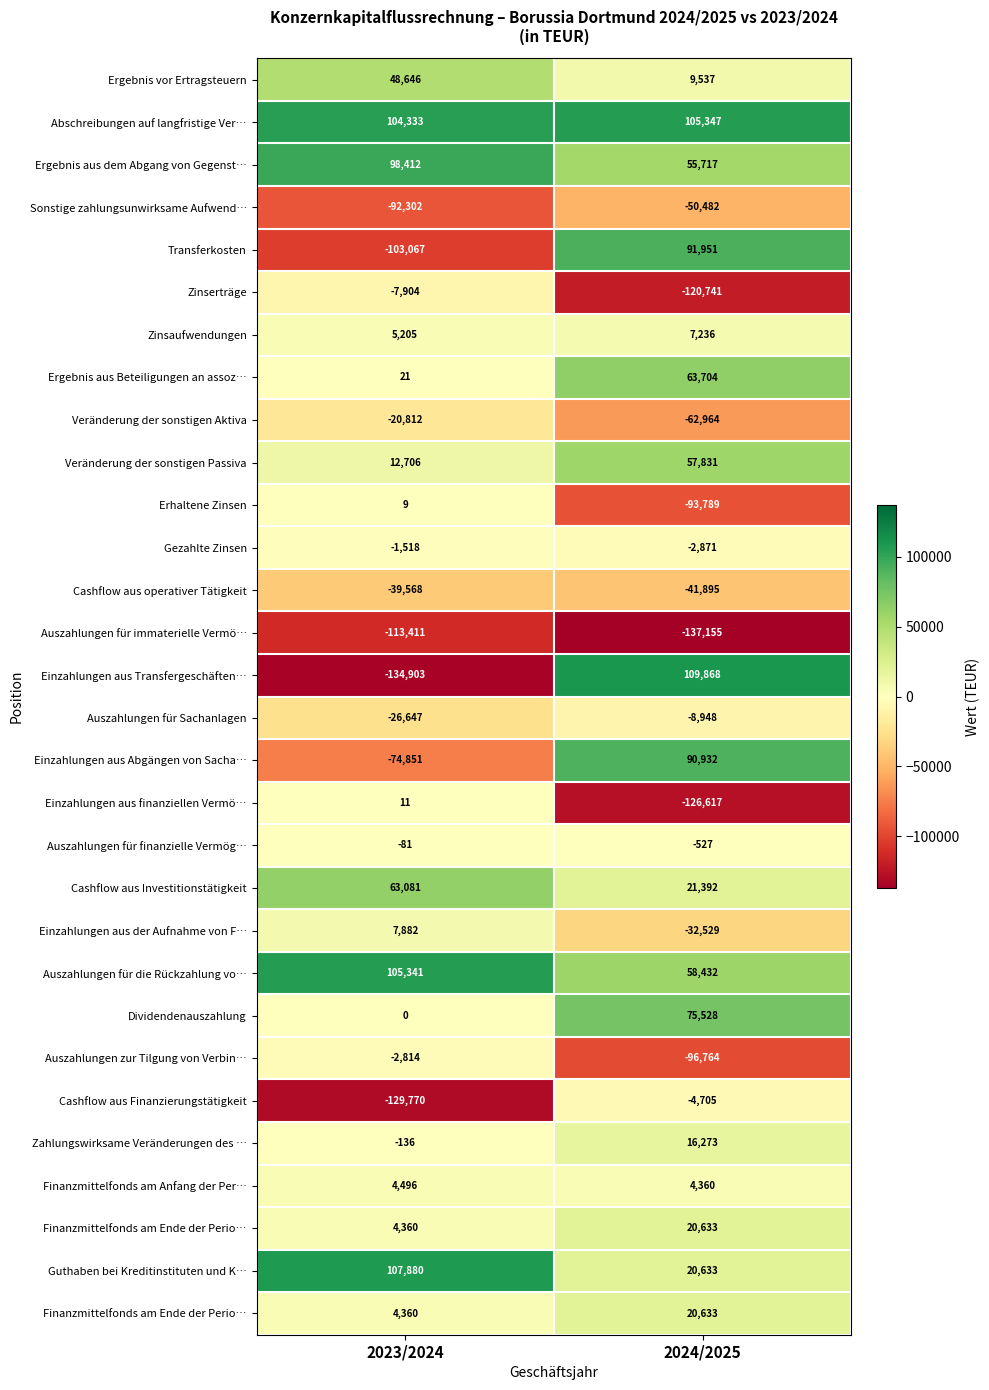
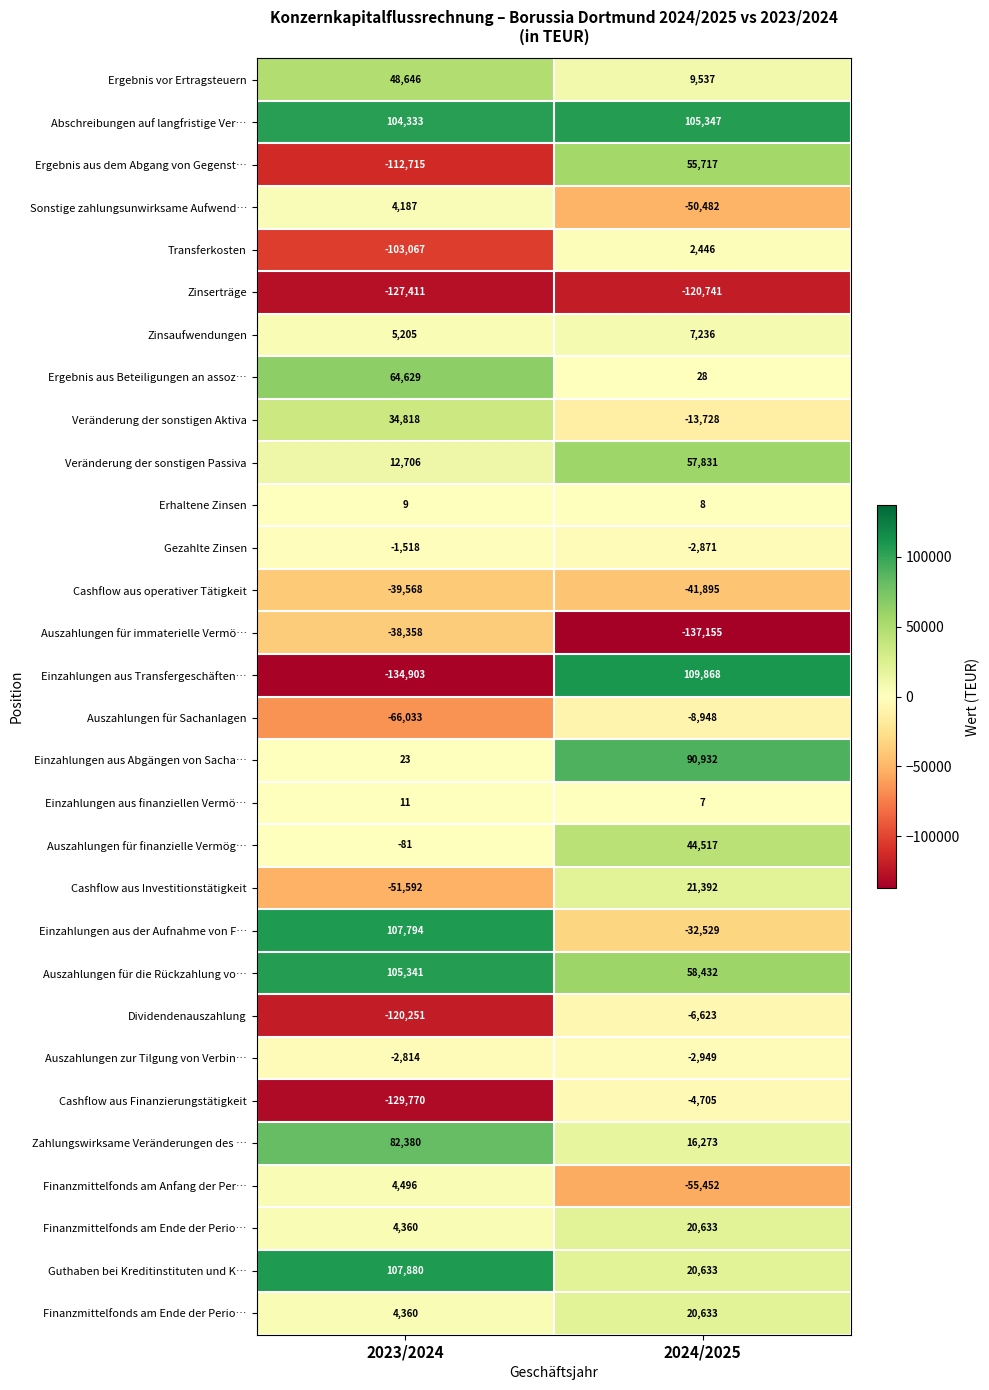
  {
    "Ergebnis vor Ertragsteuern": {
      "2023/2024": "48,646",
      "2024/2025": "9,537"
    },
    "Abschreibungen auf langfristige Ver…": {
      "2023/2024": "104,333",
      "2024/2025": "105,347"
    },
    "Ergebnis aus dem Abgang von Gegenst…": {
-     "2023/2024": "98,412",
+     "2023/2024": "-112,715",
      "2024/2025": "55,717"
    },
    "Sonstige zahlungsunwirksame Aufwend…": {
-     "2023/2024": "-92,302",
+     "2023/2024": "4,187",
      "2024/2025": "-50,482"
    },
    "Transferkosten": {
      "2023/2024": "-103,067",
-     "2024/2025": "91,951"
+     "2024/2025": "2,446"
    },
    "Zinserträge": {
-     "2023/2024": "-7,904",
+     "2023/2024": "-127,411",
      "2024/2025": "-120,741"
    },
    "Zinsaufwendungen": {
      "2023/2024": "5,205",
      "2024/2025": "7,236"
    },
    "Ergebnis aus Beteiligungen an assoz…": {
-     "2023/2024": "21",
-     "2024/2025": "63,704"
+     "2023/2024": "64,629",
+     "2024/2025": "28"
    },
    "Veränderung der sonstigen Aktiva": {
-     "2023/2024": "-20,812",
-     "2024/2025": "-62,964"
+     "2023/2024": "34,818",
+     "2024/2025": "-13,728"
    },
    "Veränderung der sonstigen Passiva": {
      "2023/2024": "12,706",
      "2024/2025": "57,831"
    },
    "Erhaltene Zinsen": {
      "2023/2024": "9",
-     "2024/2025": "-93,789"
+     "2024/2025": "8"
    },
    "Gezahlte Zinsen": {
      "2023/2024": "-1,518",
      "2024/2025": "-2,871"
    },
    "Cashflow aus operativer Tätigkeit": {
      "2023/2024": "-39,568",
      "2024/2025": "-41,895"
    },
    "Auszahlungen für immaterielle Vermö…": {
-     "2023/2024": "-113,411",
+     "2023/2024": "-38,358",
      "2024/2025": "-137,155"
    },
    "Einzahlungen aus Transfergeschäften…": {
      "2023/2024": "-134,903",
      "2024/2025": "109,868"
    },
    "Auszahlungen für Sachanlagen": {
-     "2023/2024": "-26,647",
+     "2023/2024": "-66,033",
      "2024/2025": "-8,948"
    },
    "Einzahlungen aus Abgängen von Sacha…": {
-     "2023/2024": "-74,851",
+     "2023/2024": "23",
      "2024/2025": "90,932"
    },
    "Einzahlungen aus finanziellen Vermö…": {
      "2023/2024": "11",
-     "2024/2025": "-126,617"
+     "2024/2025": "7"
    },
    "Auszahlungen für finanzielle Vermög…": {
      "2023/2024": "-81",
-     "2024/2025": "-527"
+     "2024/2025": "44,517"
    },
    "Cashflow aus Investitionstätigkeit": {
-     "2023/2024": "63,081",
+     "2023/2024": "-51,592",
      "2024/2025": "21,392"
    },
    "Einzahlungen aus der Aufnahme von F…": {
-     "2023/2024": "7,882",
+     "2023/2024": "107,794",
      "2024/2025": "-32,529"
    },
    "Auszahlungen für die Rückzahlung vo…": {
      "2023/2024": "105,341",
      "2024/2025": "58,432"
    },
    "Dividendenauszahlung": {
-     "2023/2024": "0",
-     "2024/2025": "75,528"
+     "2023/2024": "-120,251",
+     "2024/2025": "-6,623"
    },
    "Auszahlungen zur Tilgung von Verbin…": {
      "2023/2024": "-2,814",
-     "2024/2025": "-96,764"
+     "2024/2025": "-2,949"
    },
    "Cashflow aus Finanzierungstätigkeit": {
      "2023/2024": "-129,770",
      "2024/2025": "-4,705"
    },
    "Zahlungswirksame Veränderungen des …": {
-     "2023/2024": "-136",
+     "2023/2024": "82,380",
      "2024/2025": "16,273"
    },
    "Finanzmittelfonds am Anfang der Per…": {
      "2023/2024": "4,496",
-     "2024/2025": "4,360"
+     "2024/2025": "-55,452"
    },
    "Guthaben bei Kreditinstituten und K…": {
      "2023/2024": "107,880",
      "2024/2025": "20,633"
    }
  }
